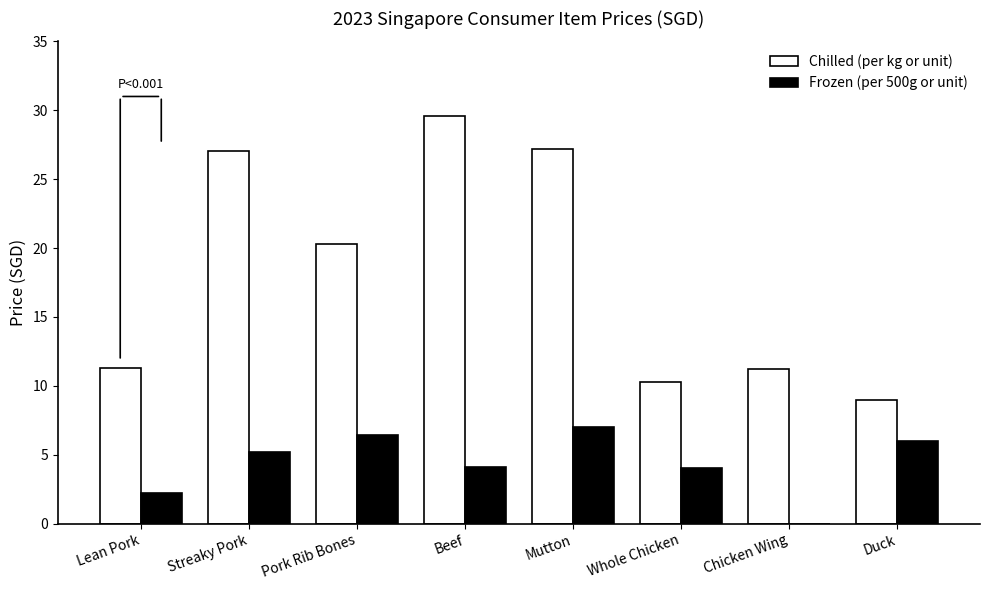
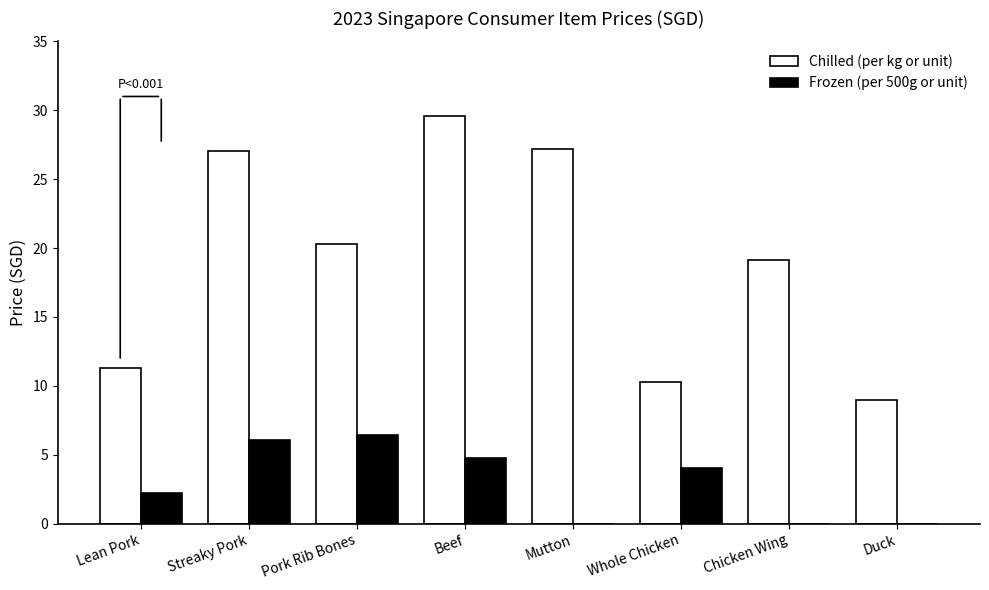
  {
    "Chilled (per kg or unit)": {
      "Lean Pork": 11.3,
      "Streaky Pork": 27.1,
      "Pork Rib Bones": 20.3,
      "Beef": 29.6,
      "Mutton": 27.2,
      "Whole Chicken": 10.3,
-     "Chicken Wing": 11.2,
+     "Chicken Wing": 19.1,
      "Duck": 9.0
    },
    "Frozen (per 500g or unit)": {
      "Lean Pork": 2.2,
-     "Streaky Pork": 5.2,
+     "Streaky Pork": 6.1,
      "Pork Rib Bones": 6.5,
-     "Beef": 4.1,
-     "Mutton": 7,
+     "Beef": 4.8,
+     "Mutton": 0,
      "Whole Chicken": 4.0,
      "Chicken Wing": 0.0,
-     "Duck": 6
+     "Duck": 0
    }
  }
